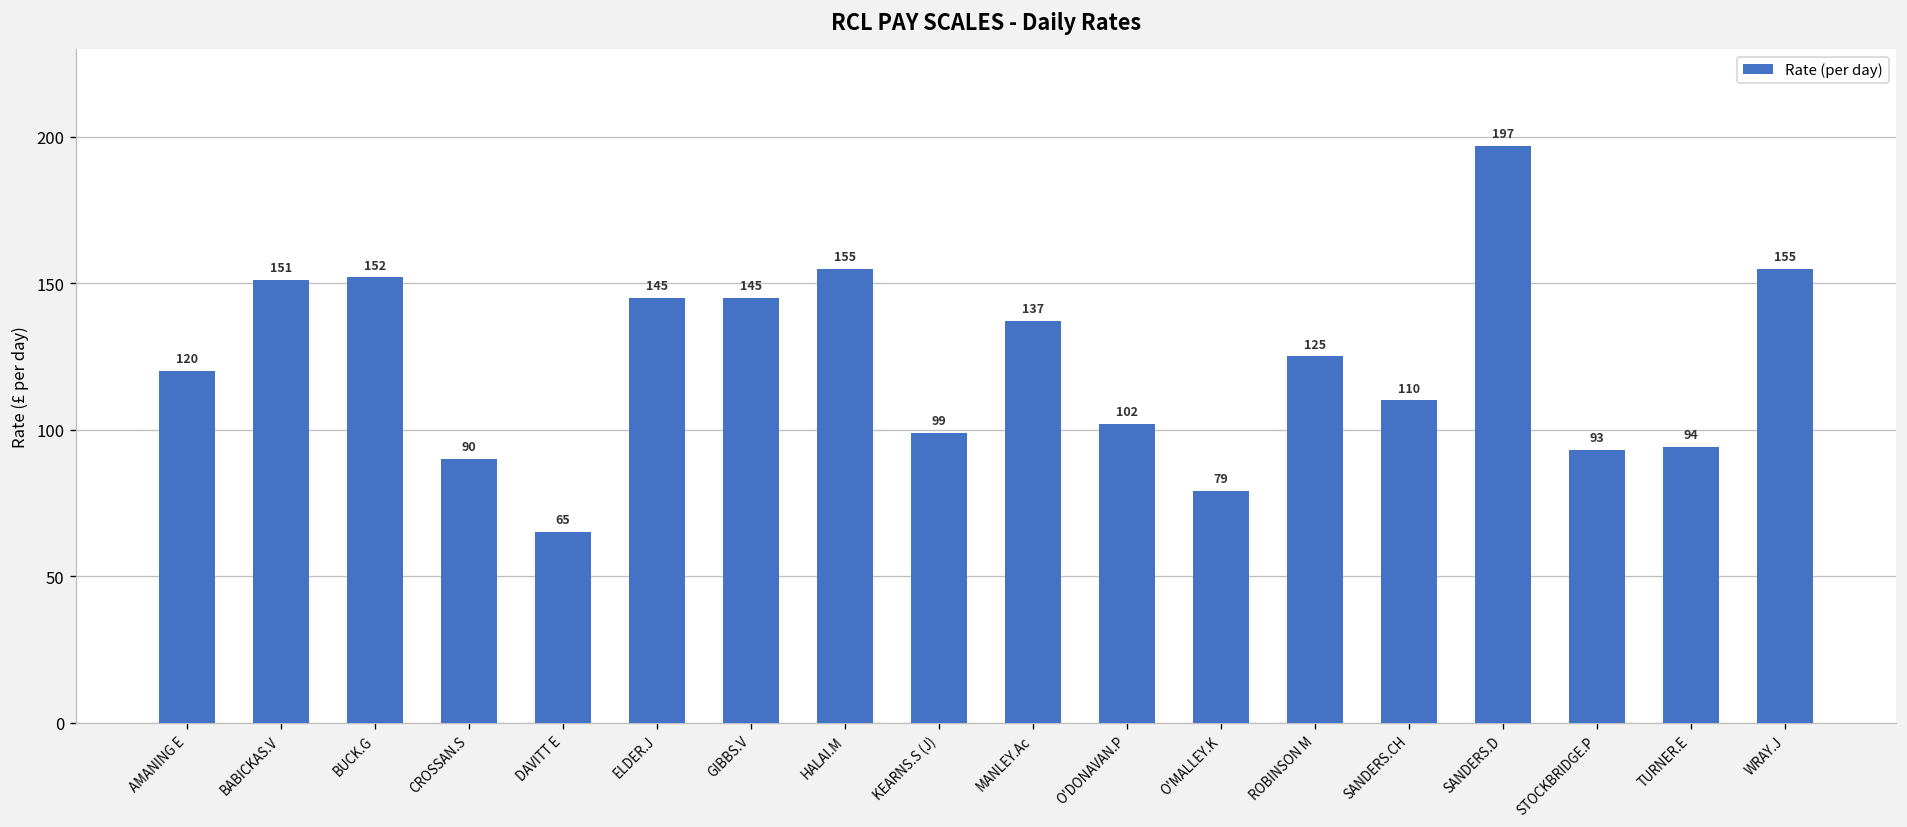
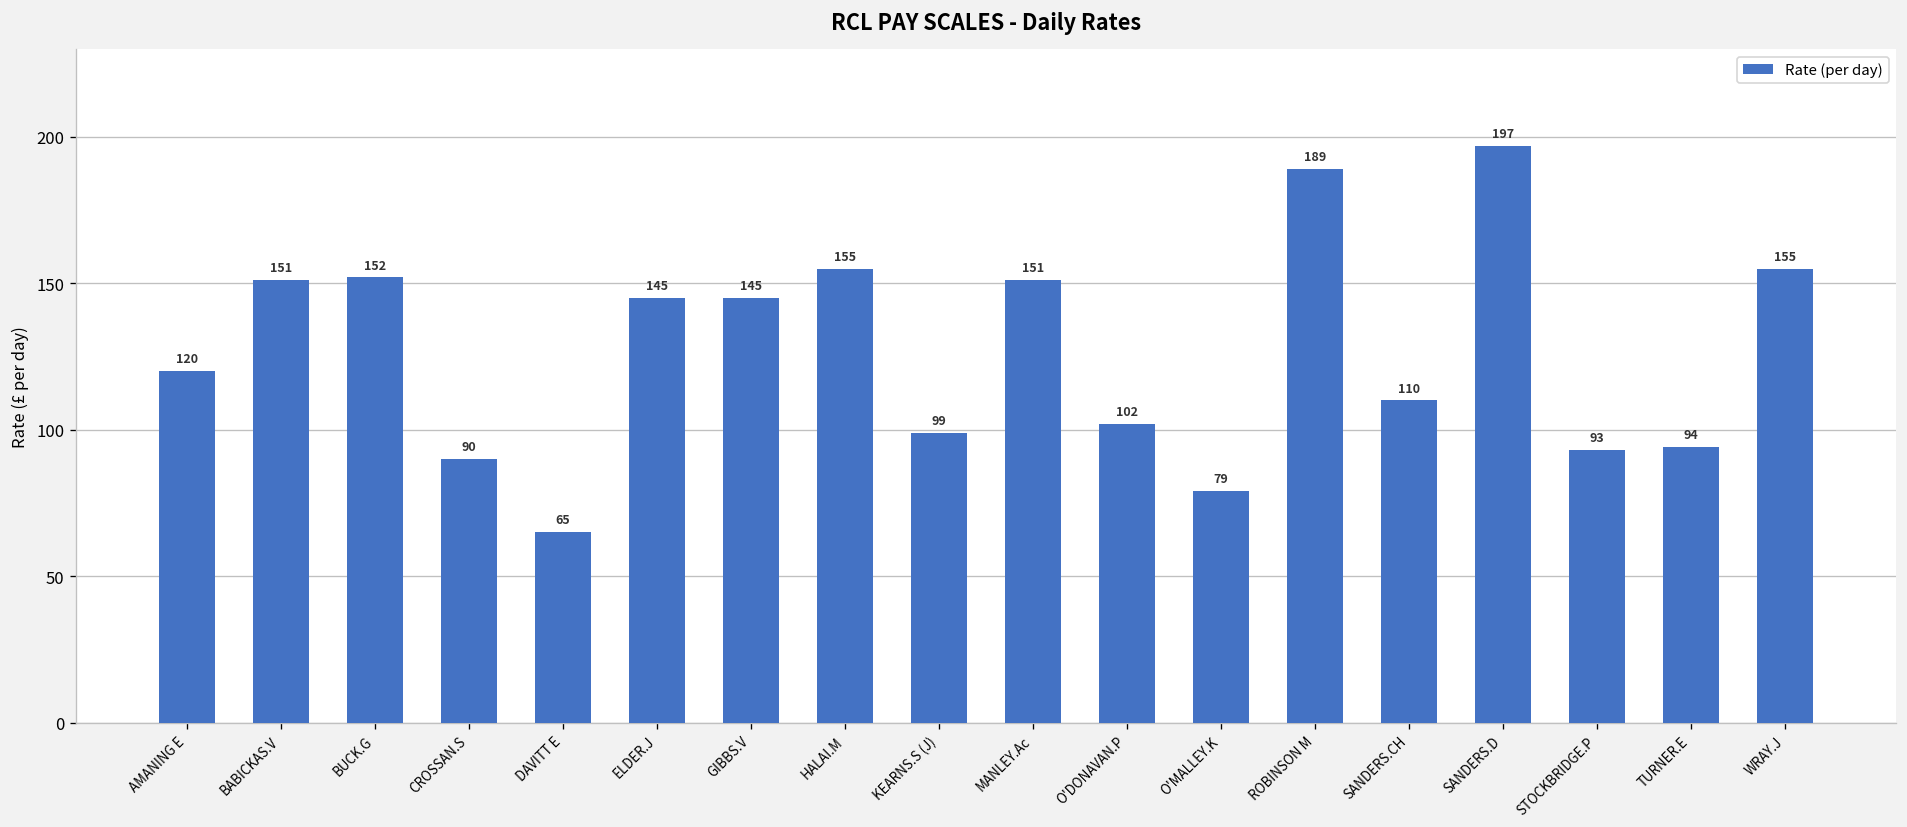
  {
    "AMANING E": 120,
    "BABICKAS.V": 151,
    "BUCK.G": 152,
    "CROSSAN.S": 90,
    "DAVITT E": 65,
    "ELDER.J": 145,
    "GIBBS.V": 145,
    "HALAI.M": 155,
    "KEARNS.S (J)": 99,
-   "MANLEY.Ac": 137,
+   "MANLEY.Ac": 151,
    "O'DONAVAN.P": 102,
    "O'MALLEY.K": 79,
-   "ROBINSON M": 125,
+   "ROBINSON M": 189,
    "SANDERS.CH": 110,
    "SANDERS.D": 197,
    "STOCKBRIDGE.P": 93,
    "TURNER.E": 94,
    "WRAY.J": 155
  }
